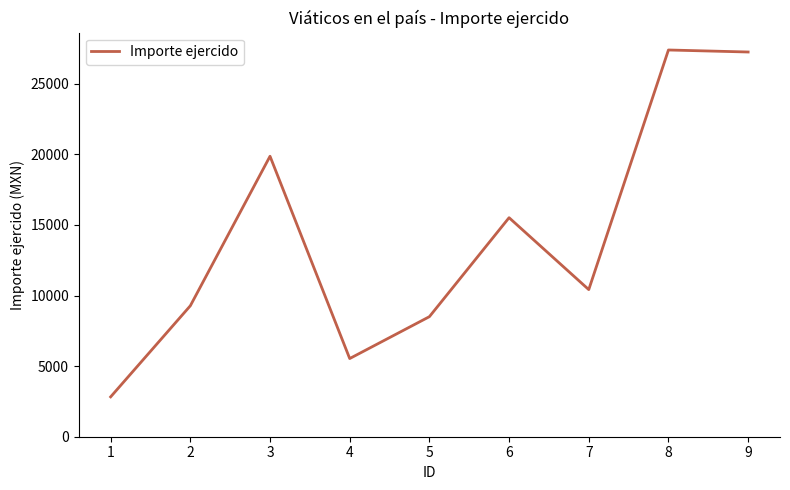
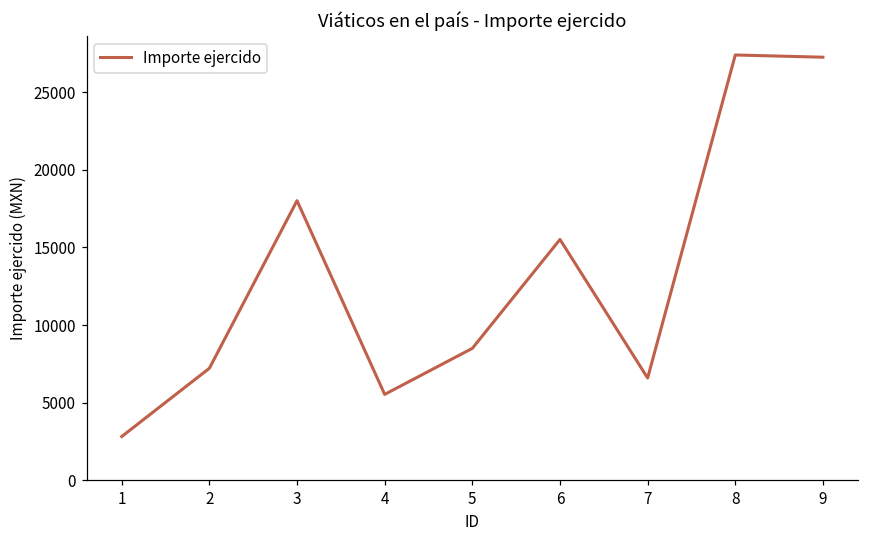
  {
    "1": 2800,
-   "2": 9300,
-   "3": 19900,
+   "2": 7200,
+   "3": 18000,
    "4": 5500,
    "5": 8500,
    "6": 15500,
-   "7": 10400,
+   "7": 6600,
    "8": 27400,
    "9": 27200
  }
